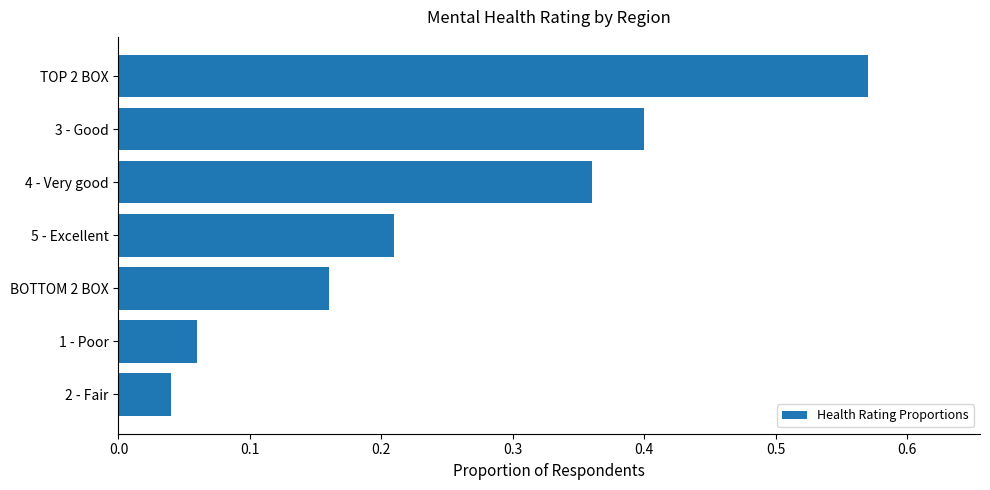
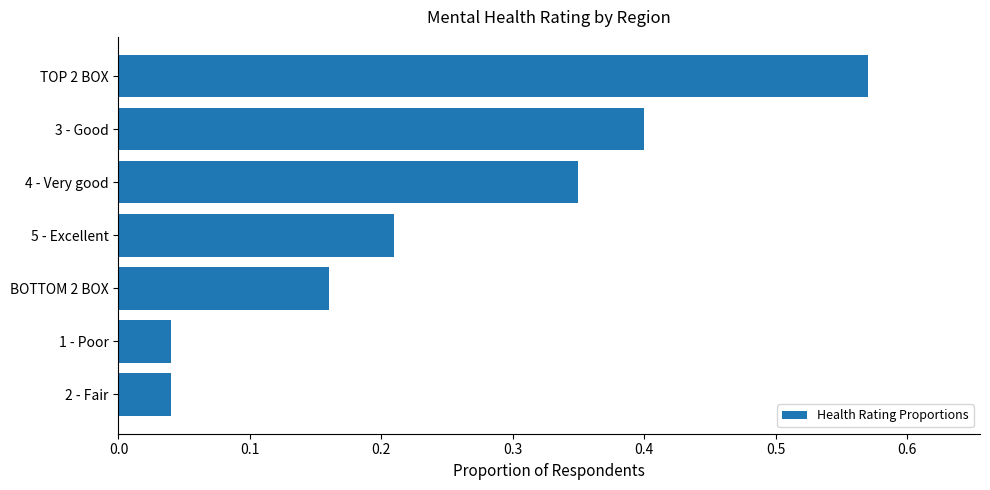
  {
    "TOP 2 BOX": 0.57,
    "3 - Good": 0.40,
-   "4 - Very good": 0.36,
+   "4 - Very good": 0.35,
    "5 - Excellent": 0.21,
    "BOTTOM 2 BOX": 0.16,
-   "1 - Poor": 0.06,
+   "1 - Poor": 0.04,
    "2 - Fair": 0.04
  }
